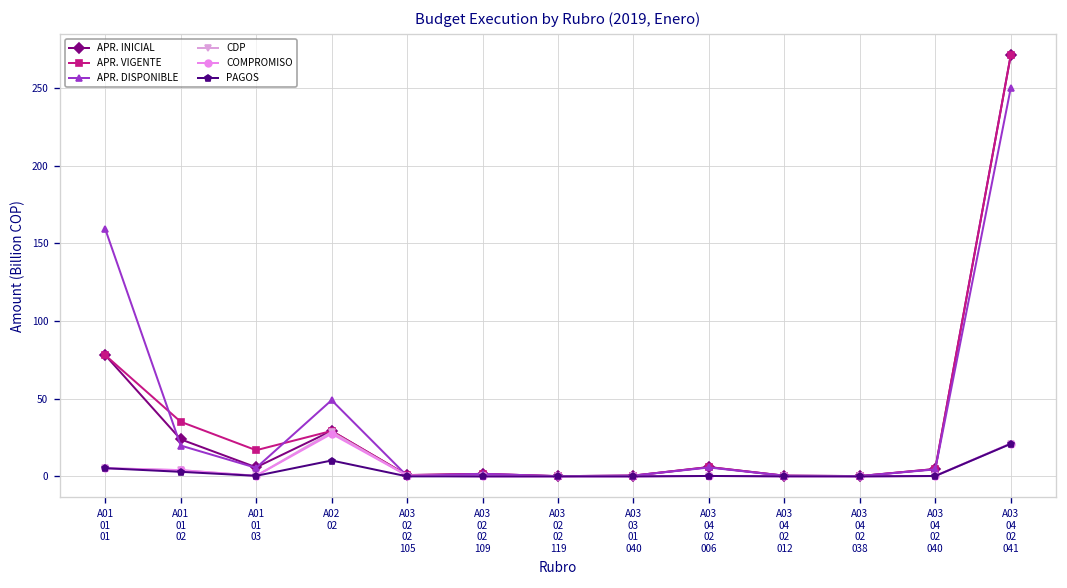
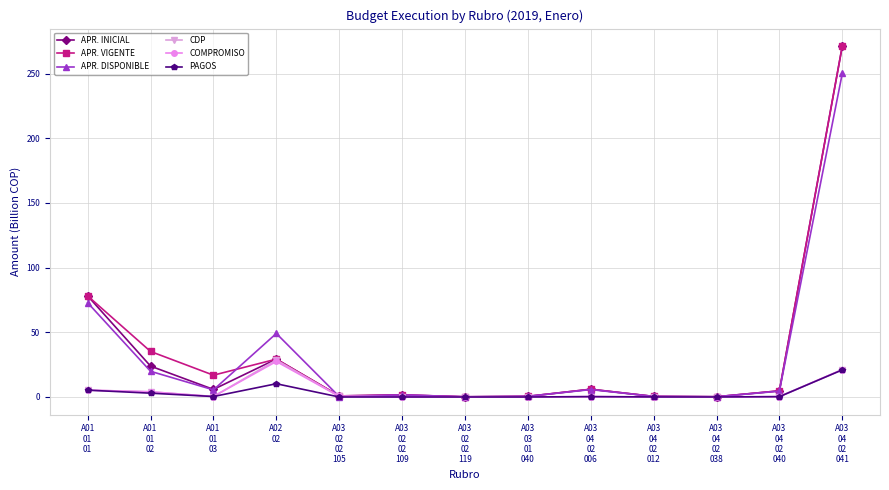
  {
    "APR. VIGENTE": {
      "A01 01 02": 35,
      "A01 01 03": 17
    },
    "APR. DISPONIBLE": {
-     "A01 01 01": 159,
+     "A01 01 01": 73,
      "A01 01 02": 20,
      "A02 02": 49,
      "A03 04 02 041": 250
    }
  }
